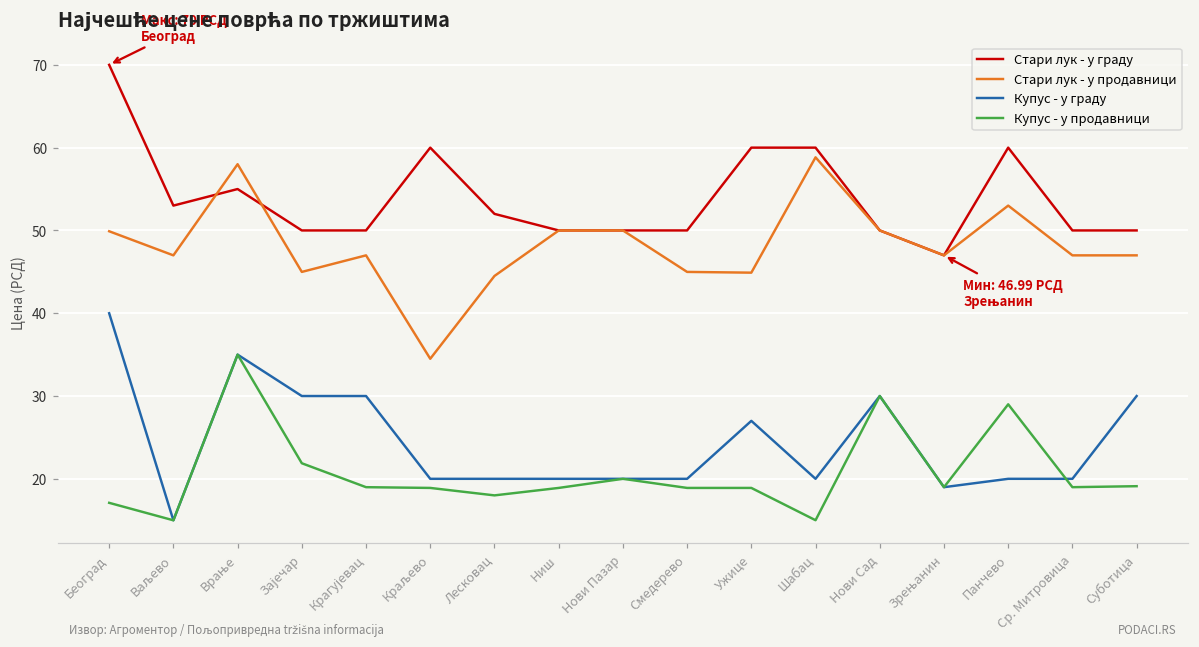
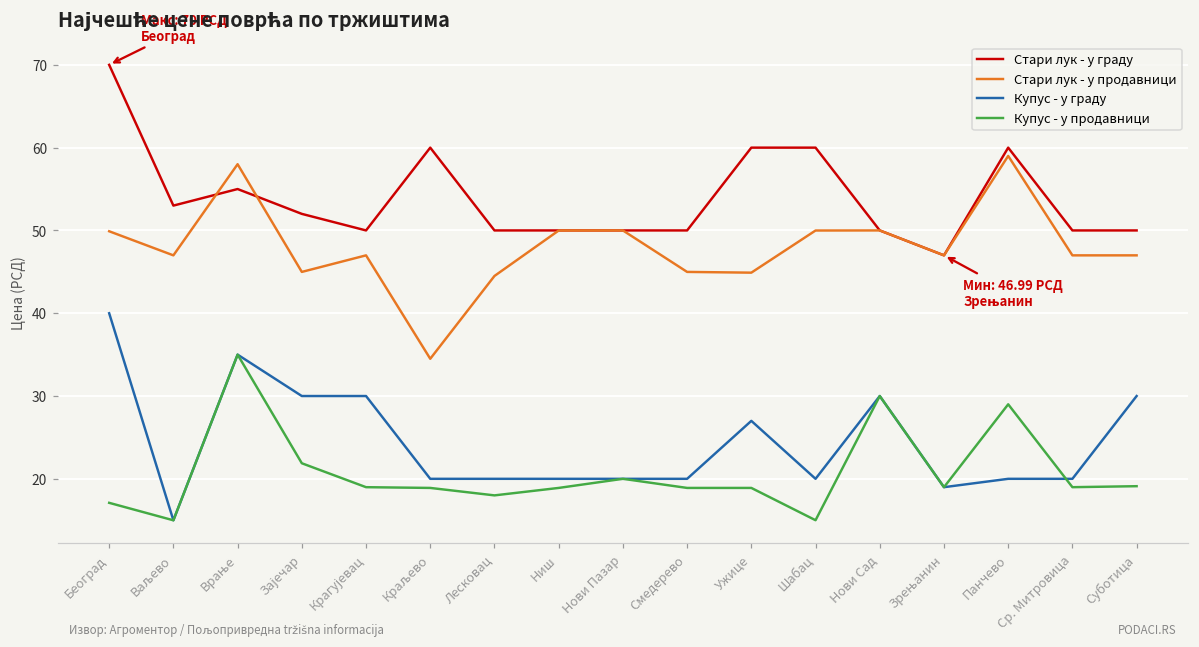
  {
    "Стари лук - у граду": {
      "Ваљево": 53,
      "Врање": 55,
-     "Зајечар": 50,
+     "Зајечар": 52,
      "Крагујевац": 50,
      "Краљево": 60,
-     "Лесковац": 52,
+     "Лесковац": 50,
      "Смедерево": 50,
      "Ужице": 60,
      "Шабац": 60,
      "Панчево": 60,
      "Ср. Митровица": 50,
      "Суботица": 50
    },
    "Стари лук - у продавници": {
      "Београд": 50,
      "Ваљево": 47,
      "Врање": 58,
      "Зајечар": 45,
      "Крагујевац": 47,
      "Краљево": 35,
      "Лесковац": 45,
      "Смедерево": 45,
      "Ужице": 45,
-     "Шабац": 59,
-     "Панчево": 53,
+     "Шабац": 50,
+     "Панчево": 59,
      "Ср. Митровица": 47,
      "Суботица": 47
    },
    "Купус - у граду": {
      "Београд": 40,
      "Зајечар": 30,
      "Крагујевац": 30,
      "Краљево": 20,
      "Лесковац": 20,
      "Ниш": 20,
      "Смедерево": 20,
      "Ужице": 27,
      "Шабац": 20,
      "Панчево": 20,
      "Ср. Митровица": 20,
      "Суботица": 30
    },
    "Купус - у продавници": {
      "Београд": 17,
      "Зајечар": 22,
      "Крагујевац": 19,
      "Краљево": 19,
      "Лесковац": 18,
      "Ниш": 19,
      "Смедерево": 19,
      "Ужице": 19,
      "Шабац": 15,
      "Панчево": 29,
      "Ср. Митровица": 19,
      "Суботица": 19
    }
  }
